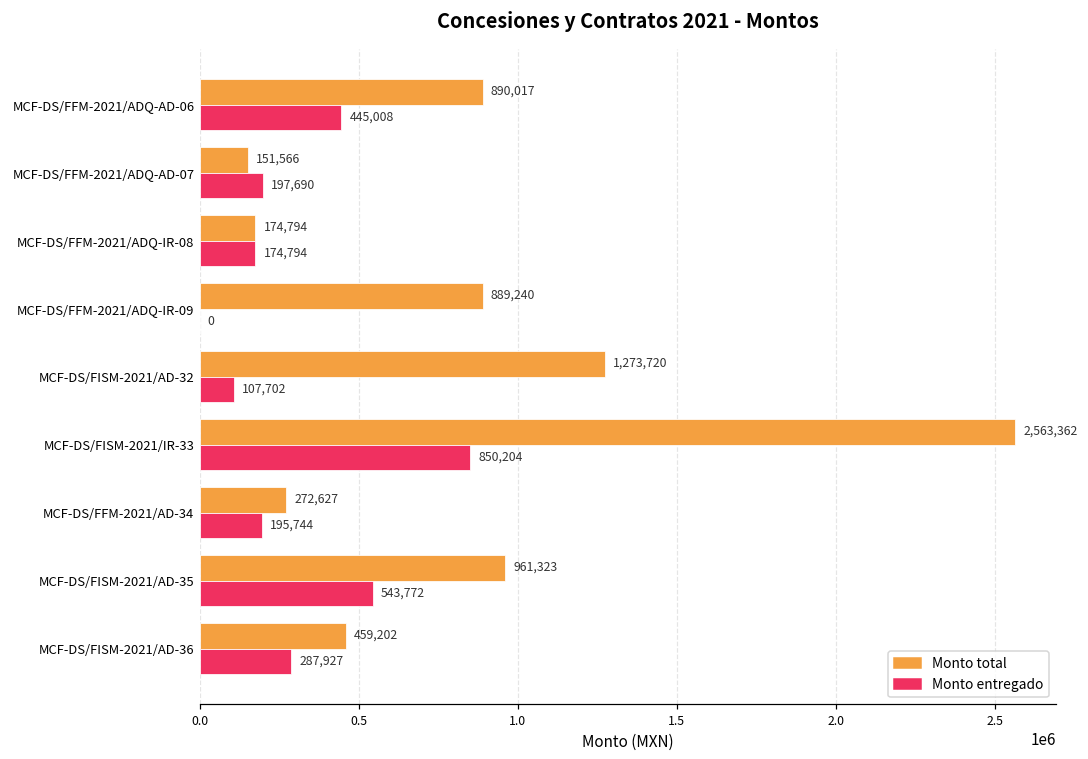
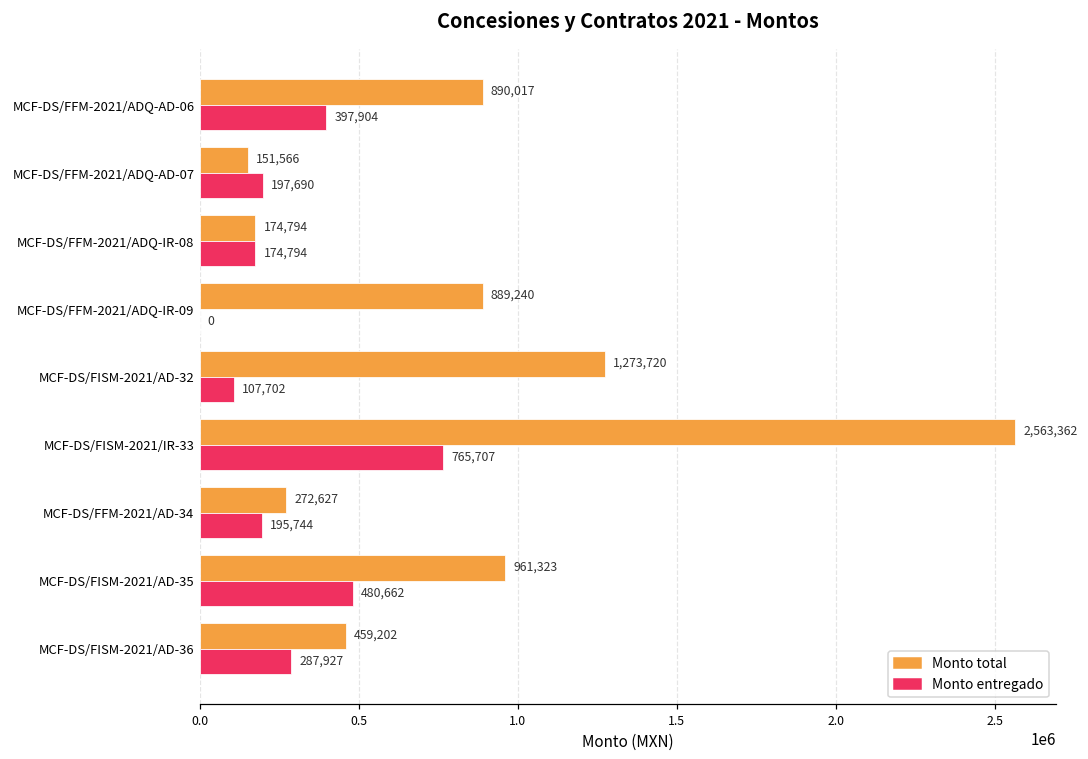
  {
    "Monto total": {
      "MCF-DS/FFM-2021/ADQ-AD-06": "890,017",
      "MCF-DS/FFM-2021/ADQ-AD-07": "151,566",
      "MCF-DS/FFM-2021/ADQ-IR-08": "174,794",
      "MCF-DS/FFM-2021/ADQ-IR-09": "889,240",
      "MCF-DS/FISM-2021/AD-32": "1,273,720",
      "MCF-DS/FISM-2021/IR-33": "2,563,362",
      "MCF-DS/FFM-2021/AD-34": "272,627",
      "MCF-DS/FISM-2021/AD-35": "961,323",
      "MCF-DS/FISM-2021/AD-36": "459,202"
    },
    "Monto entregado": {
-     "MCF-DS/FFM-2021/ADQ-AD-06": "445,008",
+     "MCF-DS/FFM-2021/ADQ-AD-06": "397,904",
      "MCF-DS/FFM-2021/ADQ-AD-07": "197,690",
      "MCF-DS/FFM-2021/ADQ-IR-08": "174,794",
      "MCF-DS/FFM-2021/ADQ-IR-09": "0",
      "MCF-DS/FISM-2021/AD-32": "107,702",
-     "MCF-DS/FISM-2021/IR-33": "850,204",
+     "MCF-DS/FISM-2021/IR-33": "765,707",
      "MCF-DS/FFM-2021/AD-34": "195,744",
-     "MCF-DS/FISM-2021/AD-35": "543,772",
+     "MCF-DS/FISM-2021/AD-35": "480,662",
      "MCF-DS/FISM-2021/AD-36": "287,927"
    }
  }
